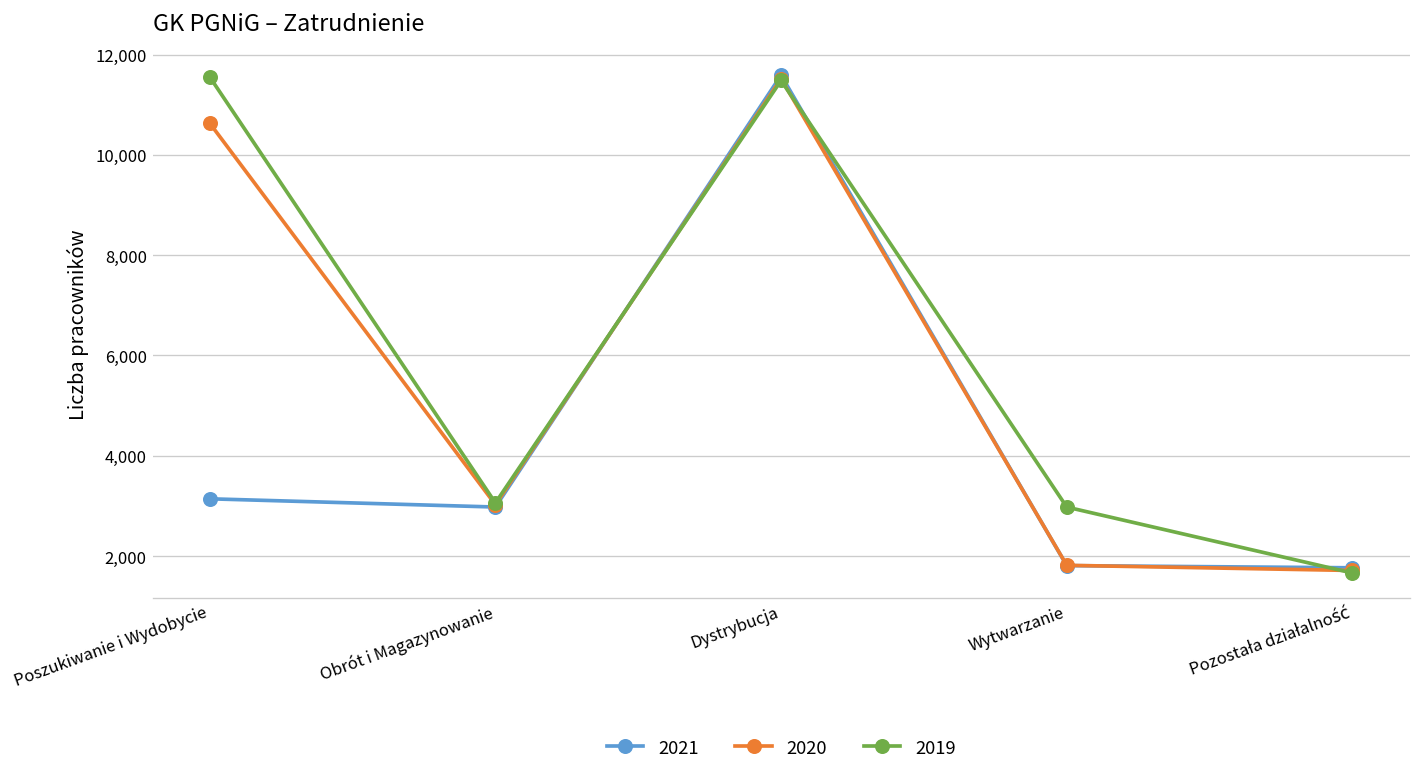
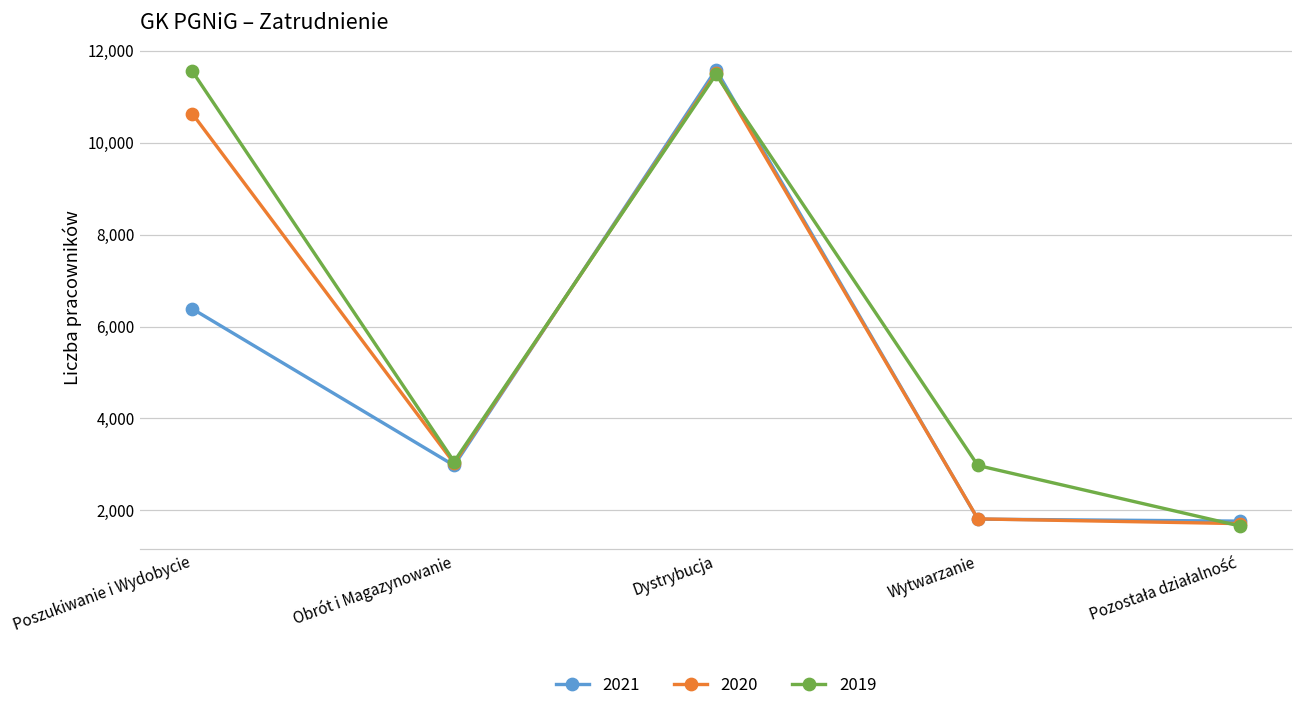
  {
    "2021": {
-     "Poszukiwanie i Wydobycie": "3,100",
+     "Poszukiwanie i Wydobycie": "6,400",
      "Dystrybucja": "11,600"
    },
    "2020": {
      "Poszukiwanie i Wydobycie": "10,600"
    },
    "2019": {
      "Poszukiwanie i Wydobycie": "11,600",
      "Wytwarzanie": "3,000"
    }
  }
